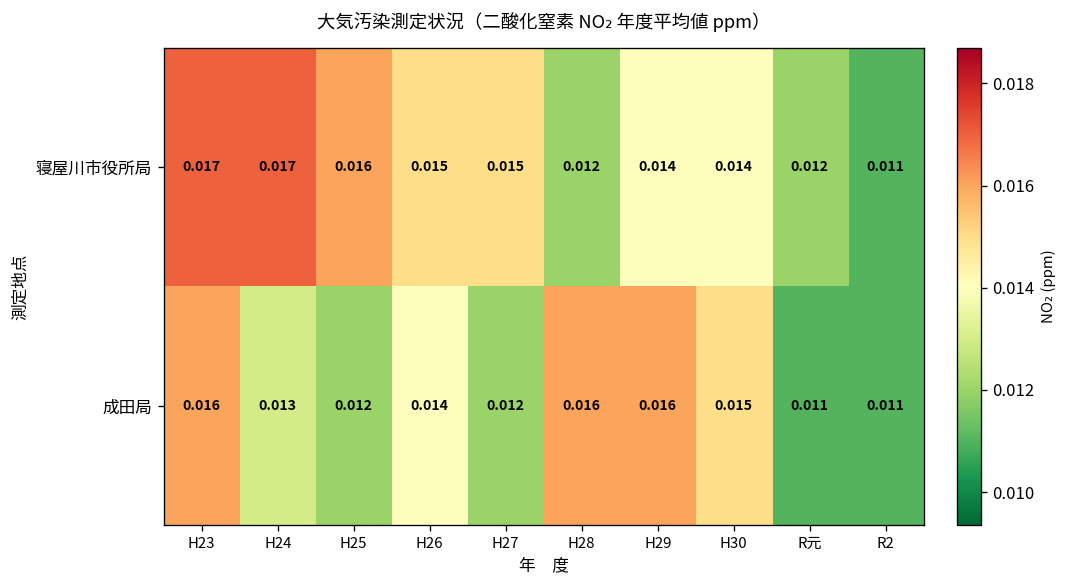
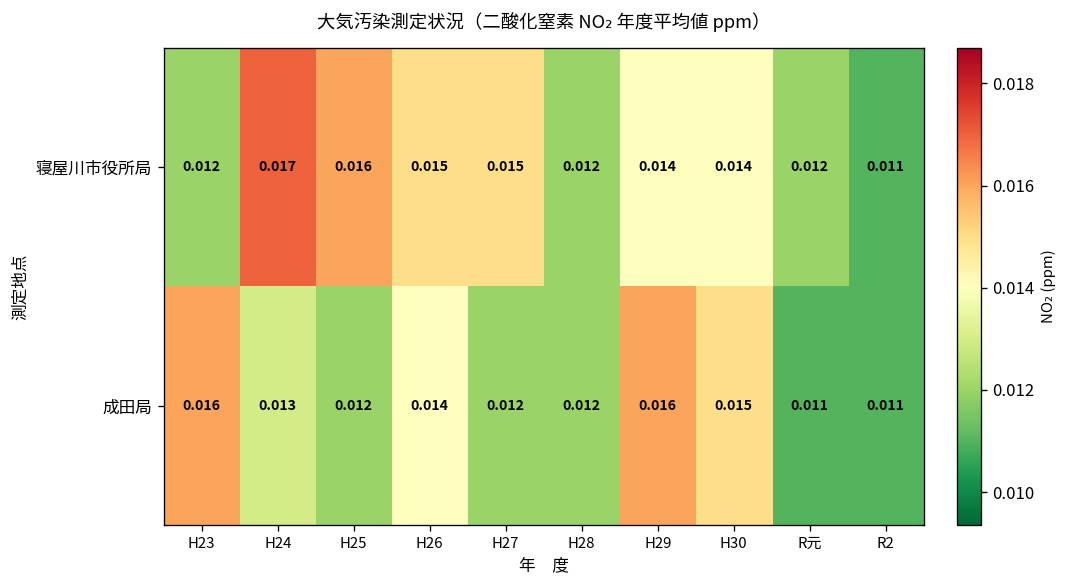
  {
    "寝屋川市役所局": {
-     "H23": 0.017,
+     "H23": 0.012,
      "H24": 0.017,
      "H25": 0.016,
      "H26": 0.015,
      "H27": 0.015,
      "H28": 0.012,
      "H29": 0.014,
      "H30": 0.014,
      "R元": 0.012,
      "R2": 0.011
    },
    "成田局": {
      "H23": 0.016,
      "H24": 0.013,
      "H25": 0.012,
      "H26": 0.014,
      "H27": 0.012,
-     "H28": 0.016,
+     "H28": 0.012,
      "H29": 0.016,
      "H30": 0.015,
      "R元": 0.011,
      "R2": 0.011
    }
  }
